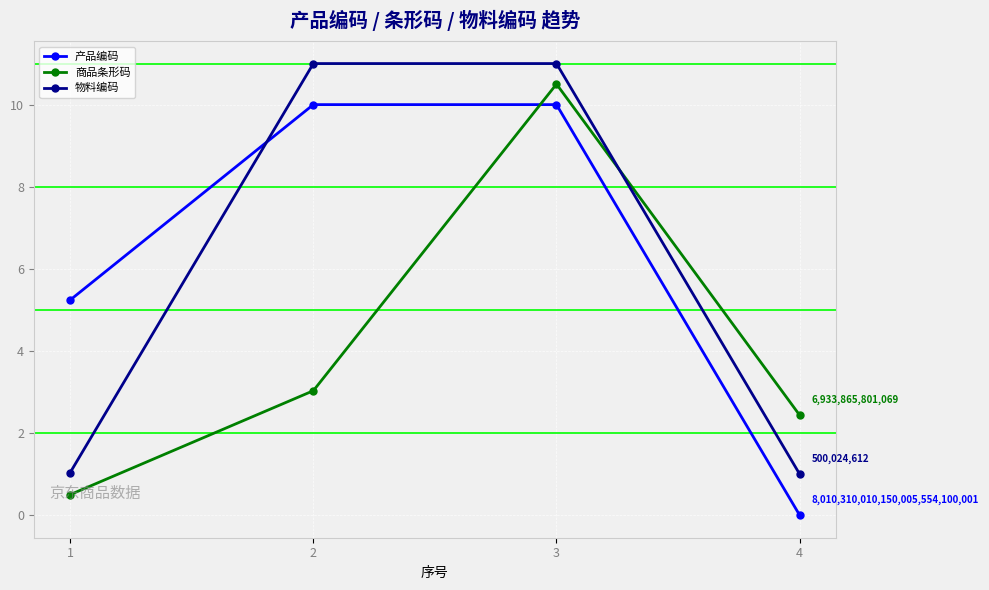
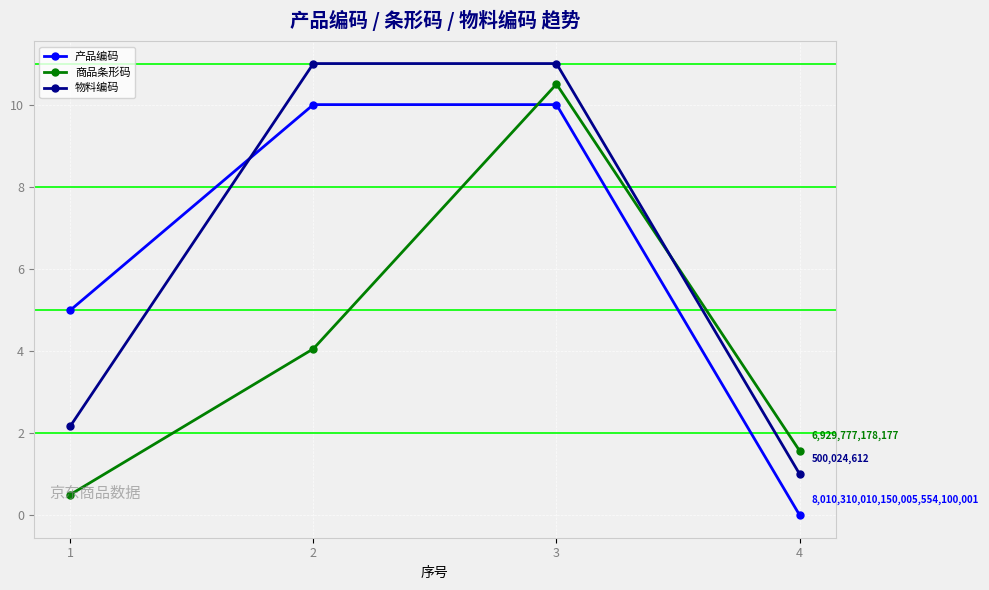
  {
    "产品编码": {
-     "1": "5.2",
+     "1": "5.0",
      "2": "10.0",
      "3": "10.0"
    },
    "商品条形码": {
-     "2": "3.0",
-     "4": "6,933,865,801,069"
+     "2": "4.1",
+     "4": "6,929,777,178,177"
    },
    "物料编码": {
-     "1": "1.0",
+     "1": "2.2",
      "2": "11.0",
      "3": "11.0",
      "4": "1.0"
    }
  }
